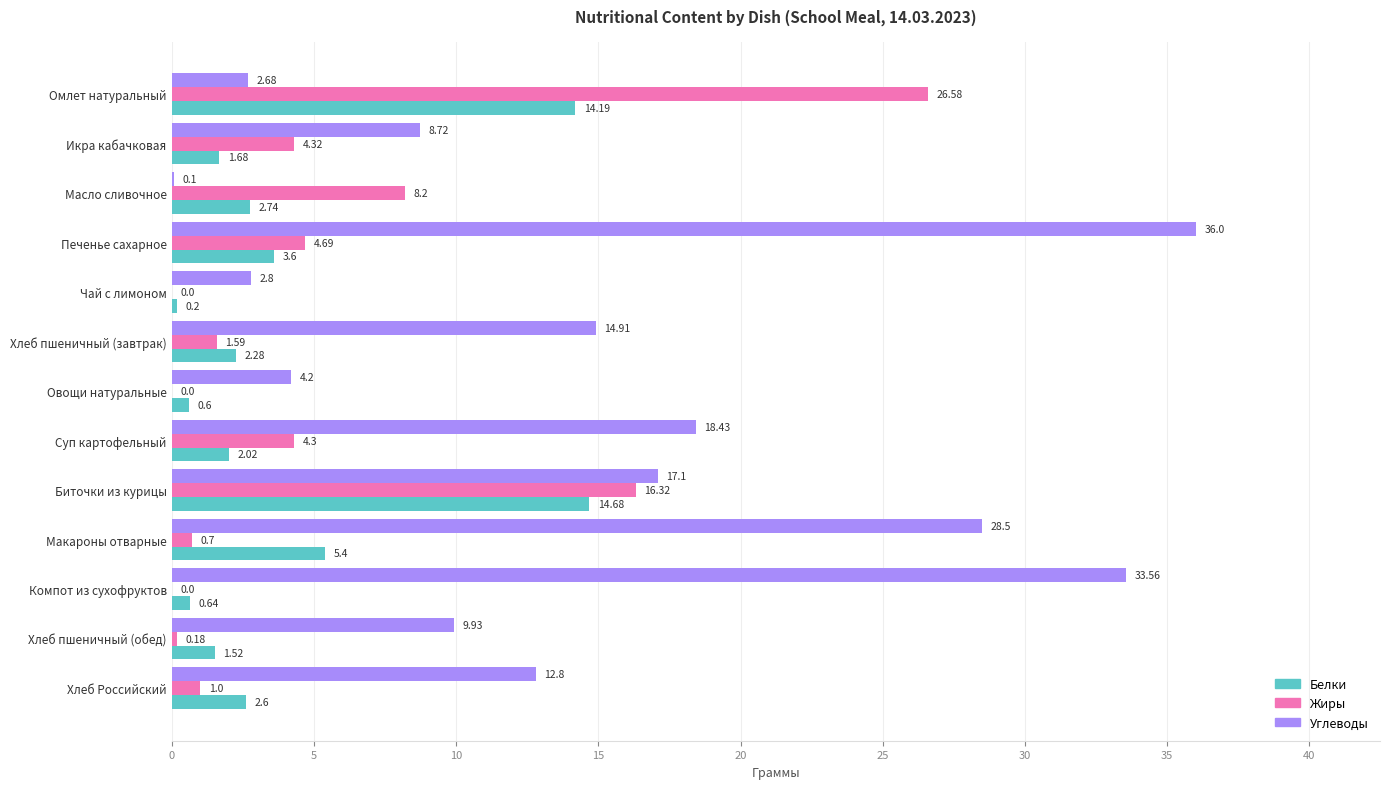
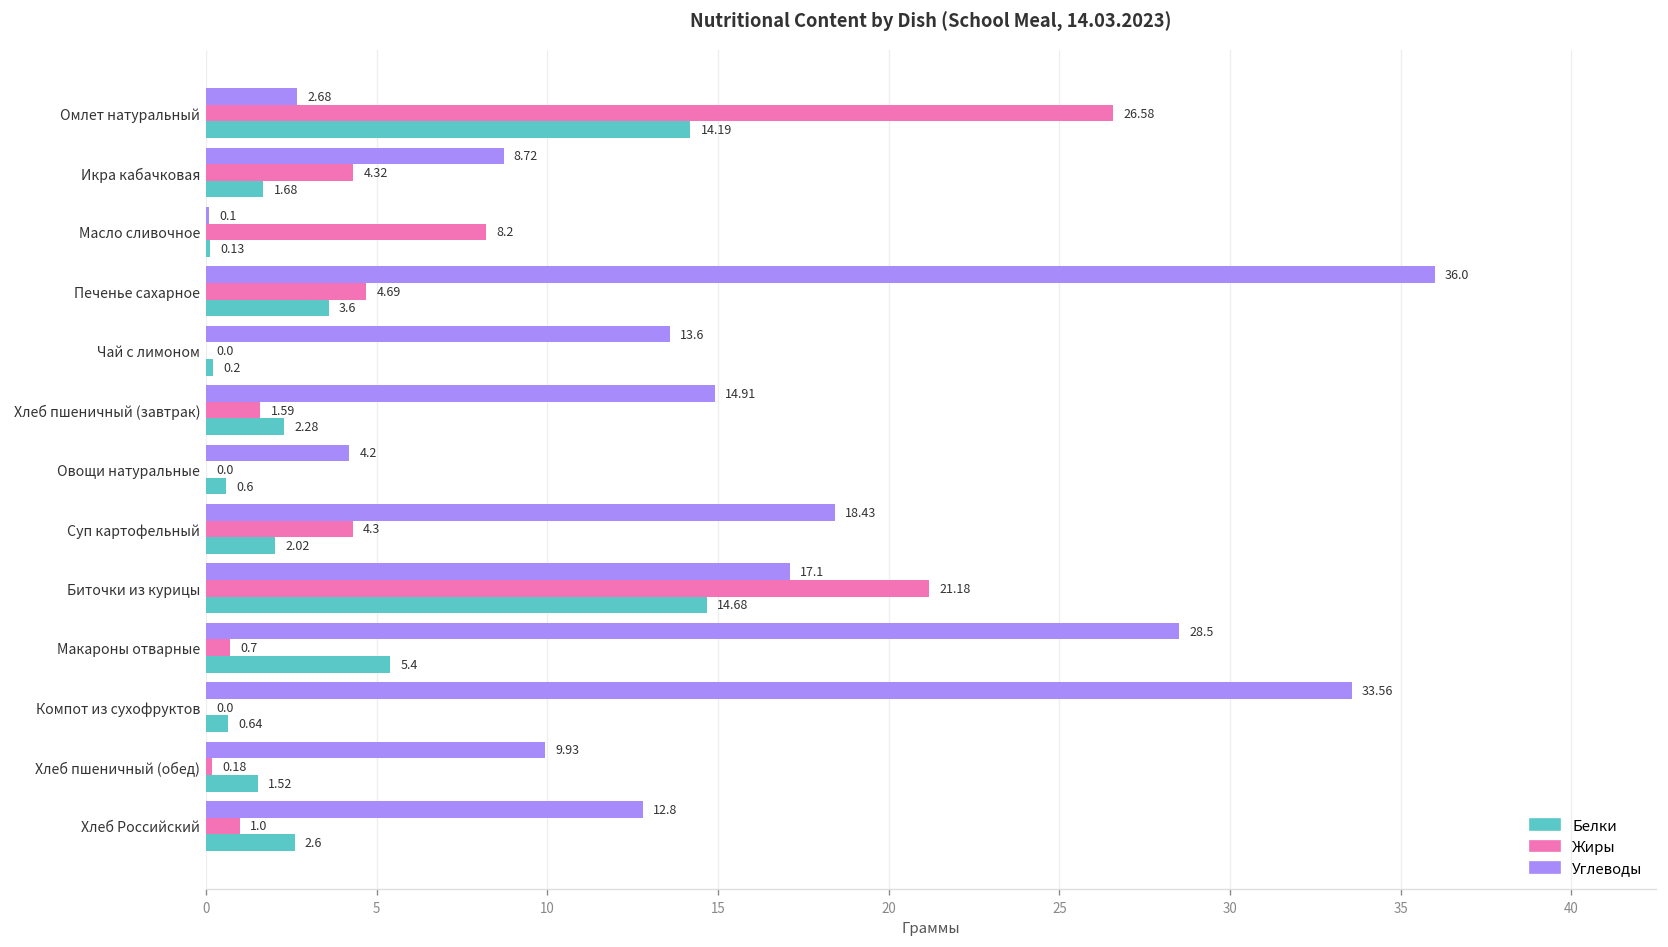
  {
    "Белки": {
      "Омлет натуральный": 14.19,
      "Икра кабачковая": 1.68,
-     "Масло сливочное": 2.74,
+     "Масло сливочное": 0.13,
      "Печенье сахарное": 3.6,
      "Чай с лимоном": 0.2,
      "Хлеб пшеничный (завтрак)": 2.28,
      "Овощи натуральные": 0.6,
      "Суп картофельный": 2.02,
      "Биточки из курицы": 14.68,
      "Макароны отварные": 5.4,
      "Компот из сухофруктов": 0.64,
      "Хлеб пшеничный (обед)": 1.52,
      "Хлеб Российский": 2.6
    },
    "Жиры": {
      "Омлет натуральный": 26.58,
      "Икра кабачковая": 4.32,
      "Масло сливочное": 8.2,
      "Печенье сахарное": 4.69,
      "Чай с лимоном": 0.0,
      "Хлеб пшеничный (завтрак)": 1.59,
      "Овощи натуральные": 0.0,
      "Суп картофельный": 4.3,
-     "Биточки из курицы": 16.32,
+     "Биточки из курицы": 21.18,
      "Макароны отварные": 0.7,
      "Компот из сухофруктов": 0.0,
      "Хлеб пшеничный (обед)": 0.18,
      "Хлеб Российский": 1.0
    },
    "Углеводы": {
      "Омлет натуральный": 2.68,
      "Икра кабачковая": 8.72,
      "Масло сливочное": 0.1,
      "Печенье сахарное": 36.0,
-     "Чай с лимоном": 2.8,
+     "Чай с лимоном": 13.6,
      "Хлеб пшеничный (завтрак)": 14.91,
      "Овощи натуральные": 4.2,
      "Суп картофельный": 18.43,
      "Биточки из курицы": 17.1,
      "Макароны отварные": 28.5,
      "Компот из сухофруктов": 33.56,
      "Хлеб пшеничный (обед)": 9.93,
      "Хлеб Российский": 12.8
    }
  }
